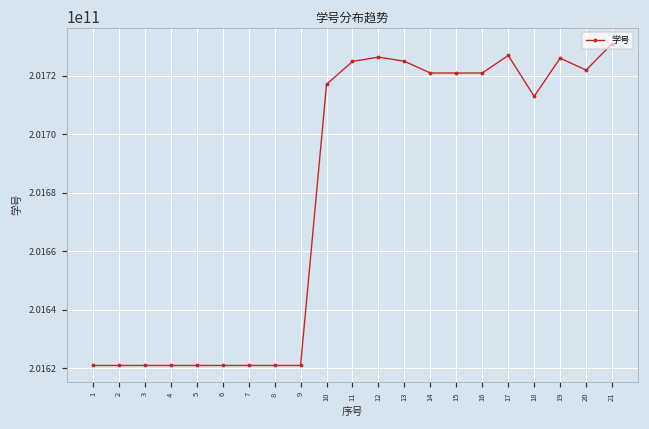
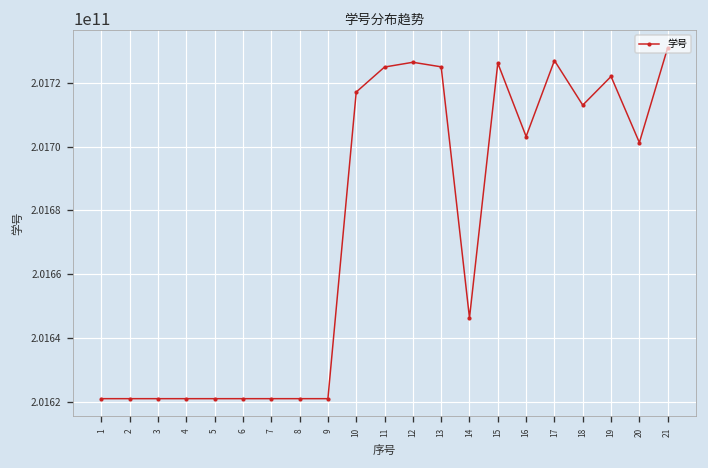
  {
    "1": 201621000000,
    "2": 201621000000,
    "3": 201621000000,
    "4": 201621000000,
    "5": 201621000000,
    "6": 201621000000,
    "7": 201621000000,
    "8": 201621000000,
    "9": 201621000000,
    "10": 201717000000,
    "11": 201725000000,
    "12": 201726000000,
    "13": 201725000000,
-   "14": 201721000000,
-   "15": 201721000000,
-   "16": 201721000000,
+   "14": 201646000000,
+   "15": 201726000000,
+   "16": 201703000000,
    "17": 201727000000,
    "18": 201713000000,
-   "19": 201726000000,
-   "20": 201722000000
+   "19": 201722000000,
+   "20": 201701000000
  }
